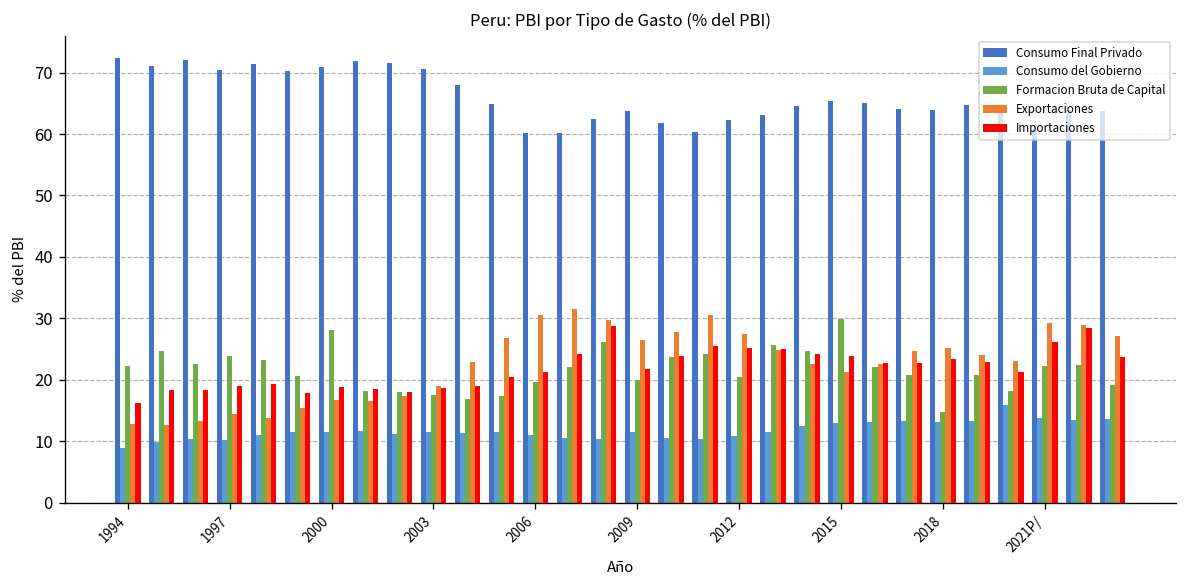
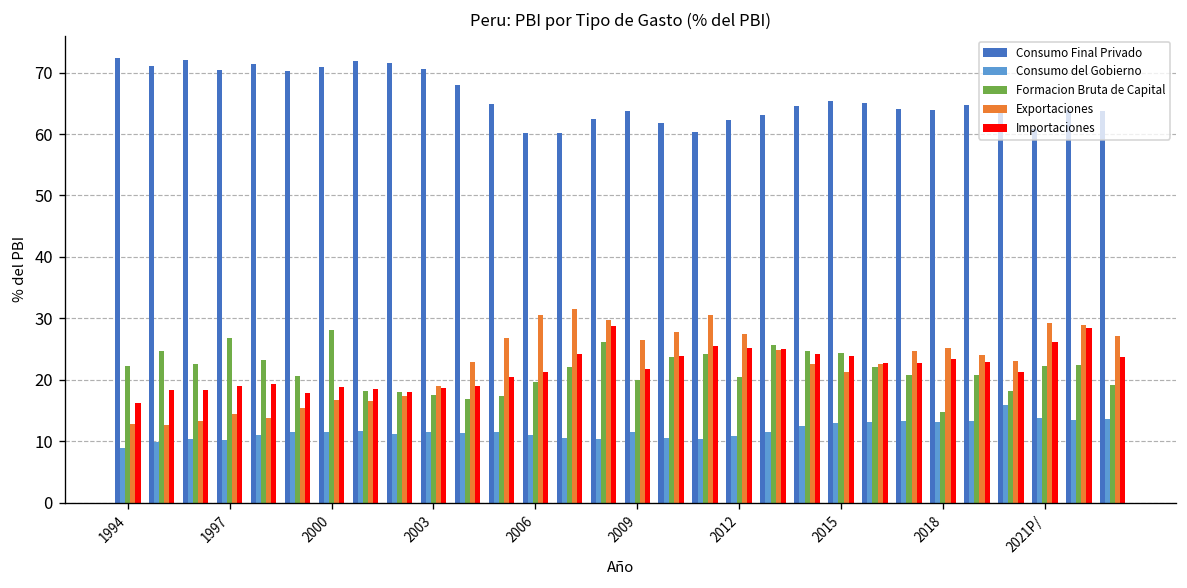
  {
    "Formacion Bruta de Capital": {
      "1994": 22,
-     "1997": 24,
+     "1997": 27,
      "2000": 28,
      "2003": 18,
      "2006": 20,
      "2009": 20,
      "2012": 20,
-     "2015": 30,
+     "2015": 24,
      "2018": 15,
      "2021P/": 22
    }
  }
